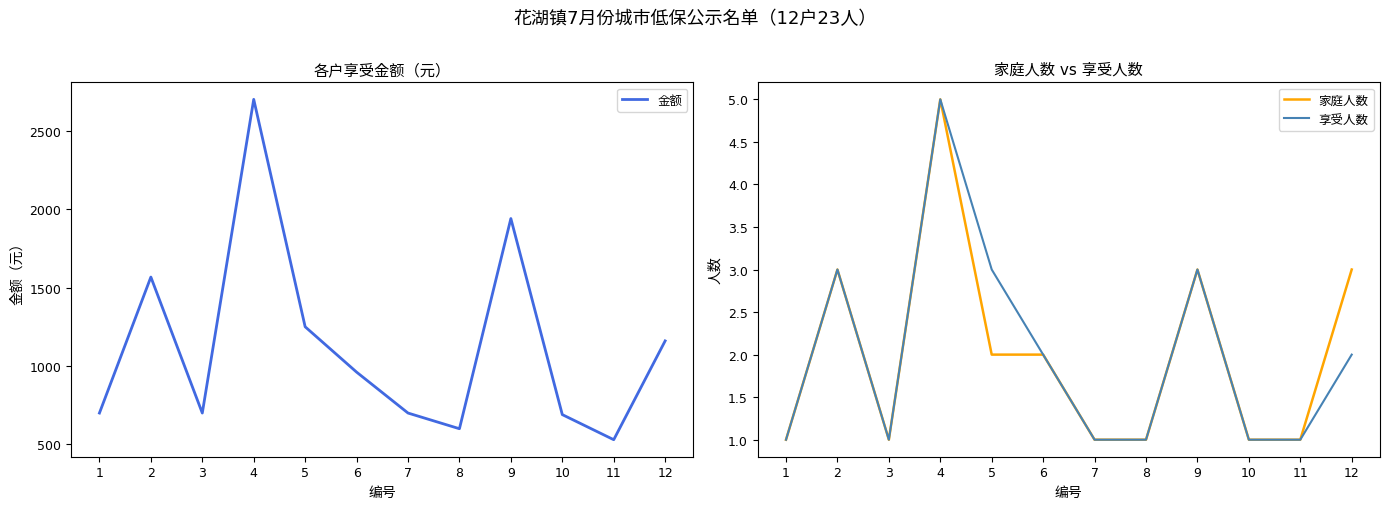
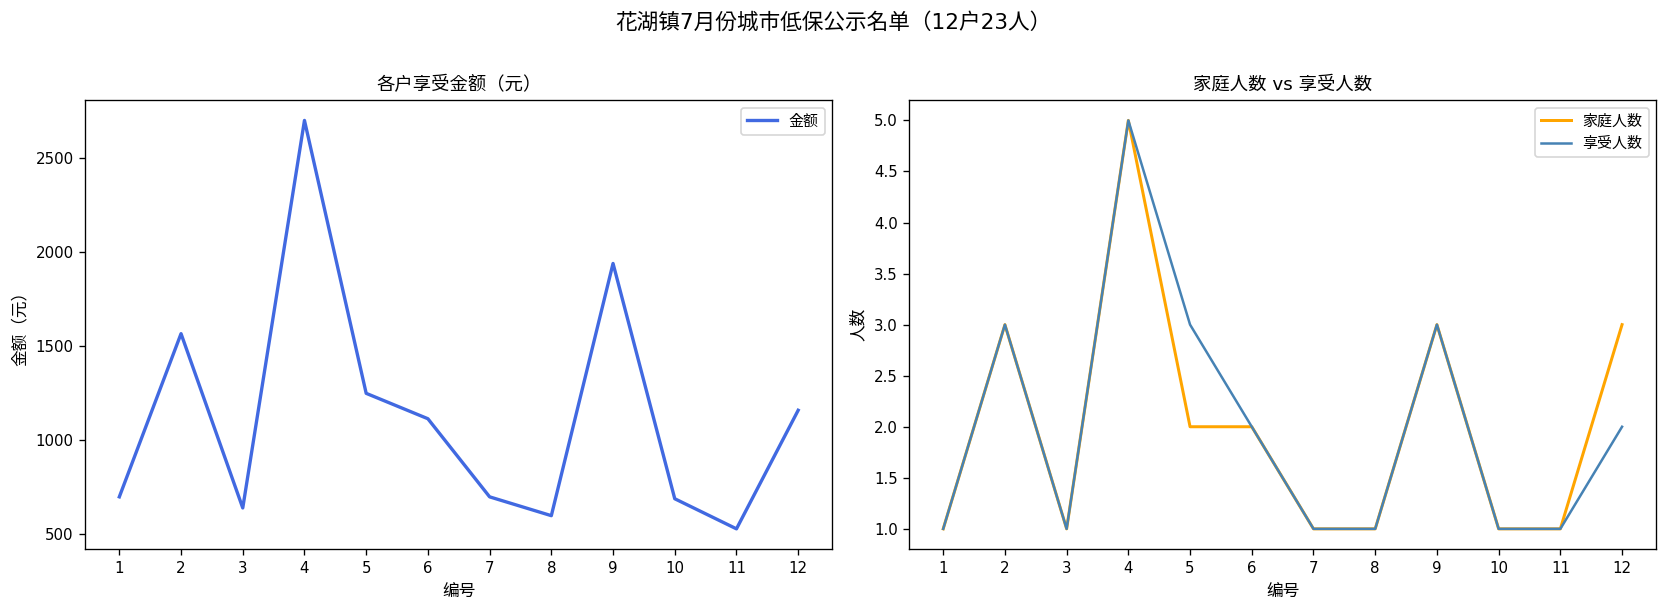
  {
    "各户享受金额（元）": {
      "1": 700,
      "2": 1570,
-     "3": 700,
+     "3": 640,
      "4": 2700,
      "5": 1250,
-     "6": 960,
+     "6": 1120,
      "7": 700,
      "8": 600,
      "9": 1940,
      "10": 690,
      "11": 530,
      "12": 1160
    },
    "家庭人数 vs 享受人数": {
      "家庭人数": {
        "5": 2.0,
        "12": 3.0
      },
      "享受人数": {
        "5": 3.0,
        "12": 2.0
      }
    }
  }
